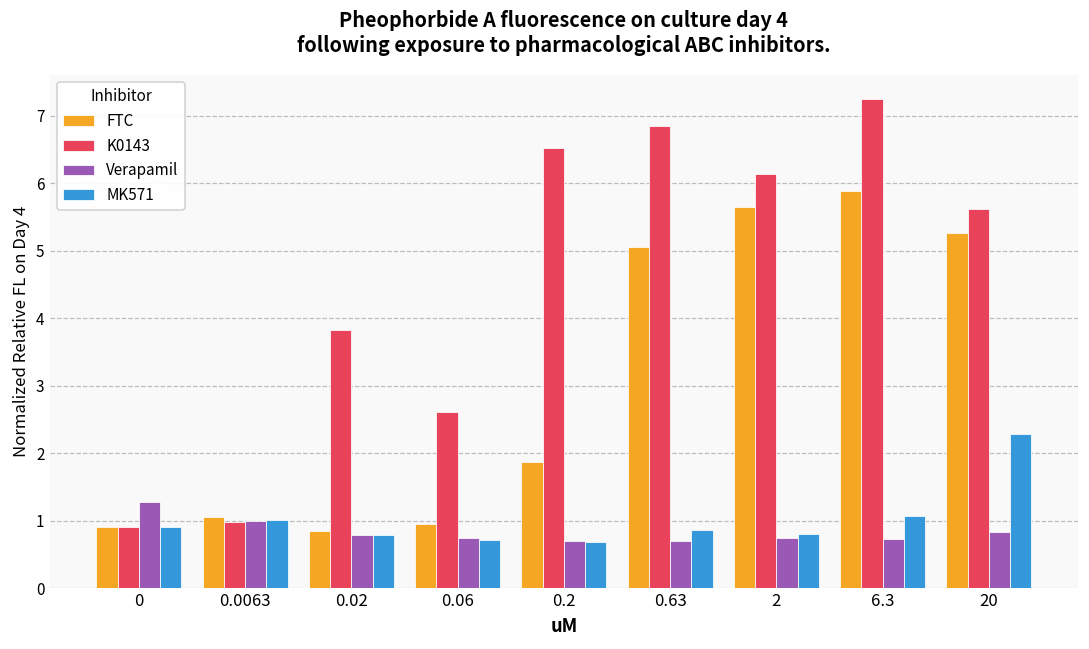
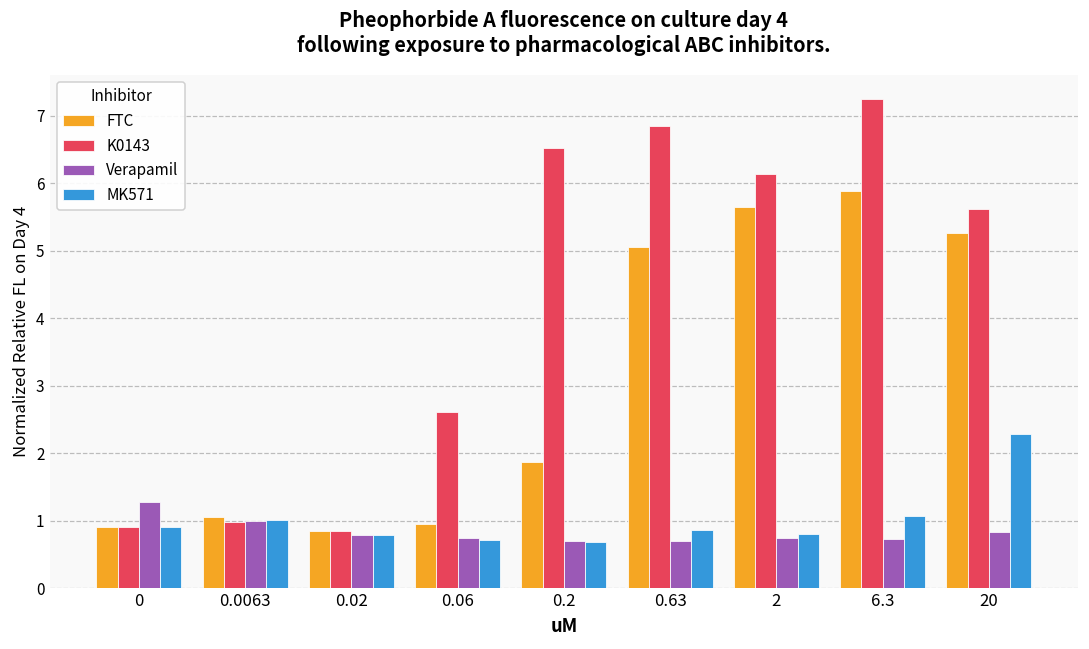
  {
    "FTC": {
      "0": 0.9,
      "0.0063": 1.0,
      "0.02": 0.8,
      "0.06": 0.9,
      "0.2": 1.9,
      "0.63": 5.0,
      "2": 5.6,
      "6.3": 5.9,
      "20": 5.3
    },
    "K0143": {
      "0": 0.9,
      "0.0063": 1.0,
-     "0.02": 3.8,
+     "0.02": 0.8,
      "0.06": 2.6,
      "0.2": 6.5,
      "0.63": 6.8,
      "2": 6.1,
      "6.3": 7.2,
      "20": 5.6
    },
    "Verapamil": {
      "0": 1.3,
      "0.0063": 1.0,
      "0.02": 0.8,
      "0.06": 0.7,
      "0.2": 0.7,
      "0.63": 0.7,
      "2": 0.7,
      "6.3": 0.7,
      "20": 0.8
    },
    "MK571": {
      "0": 0.9,
      "0.0063": 1.0,
      "0.02": 0.8,
      "0.06": 0.7,
      "0.2": 0.7,
      "0.63": 0.9,
      "2": 0.8,
      "6.3": 1.1,
      "20": 2.3
    }
  }
